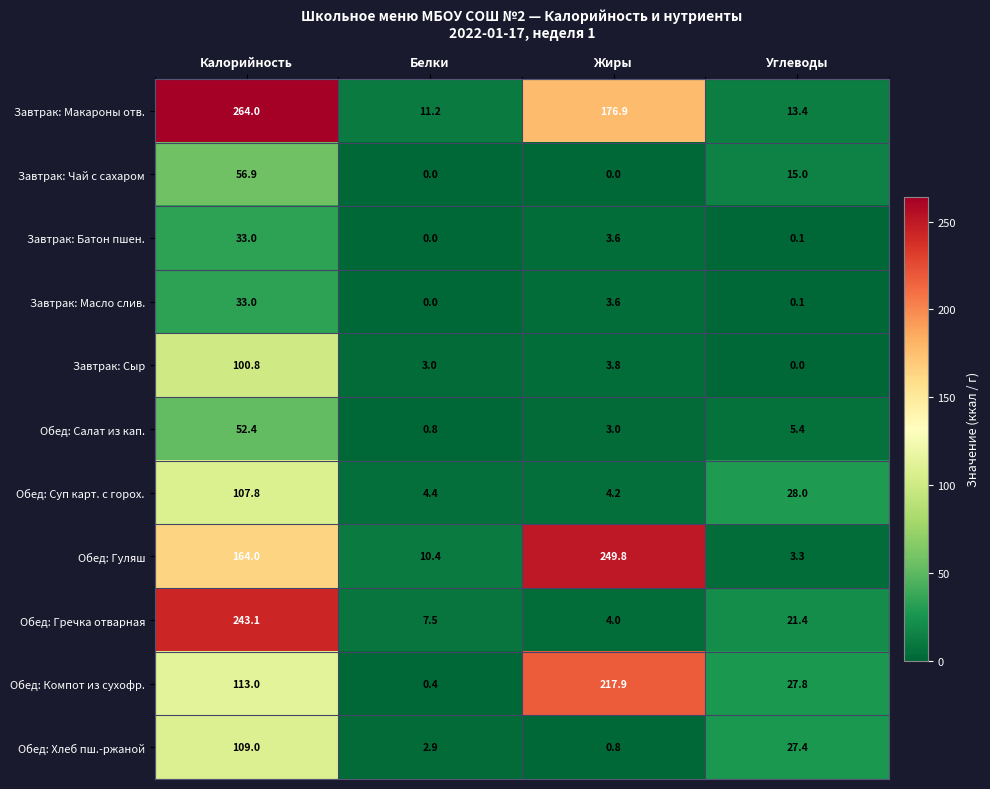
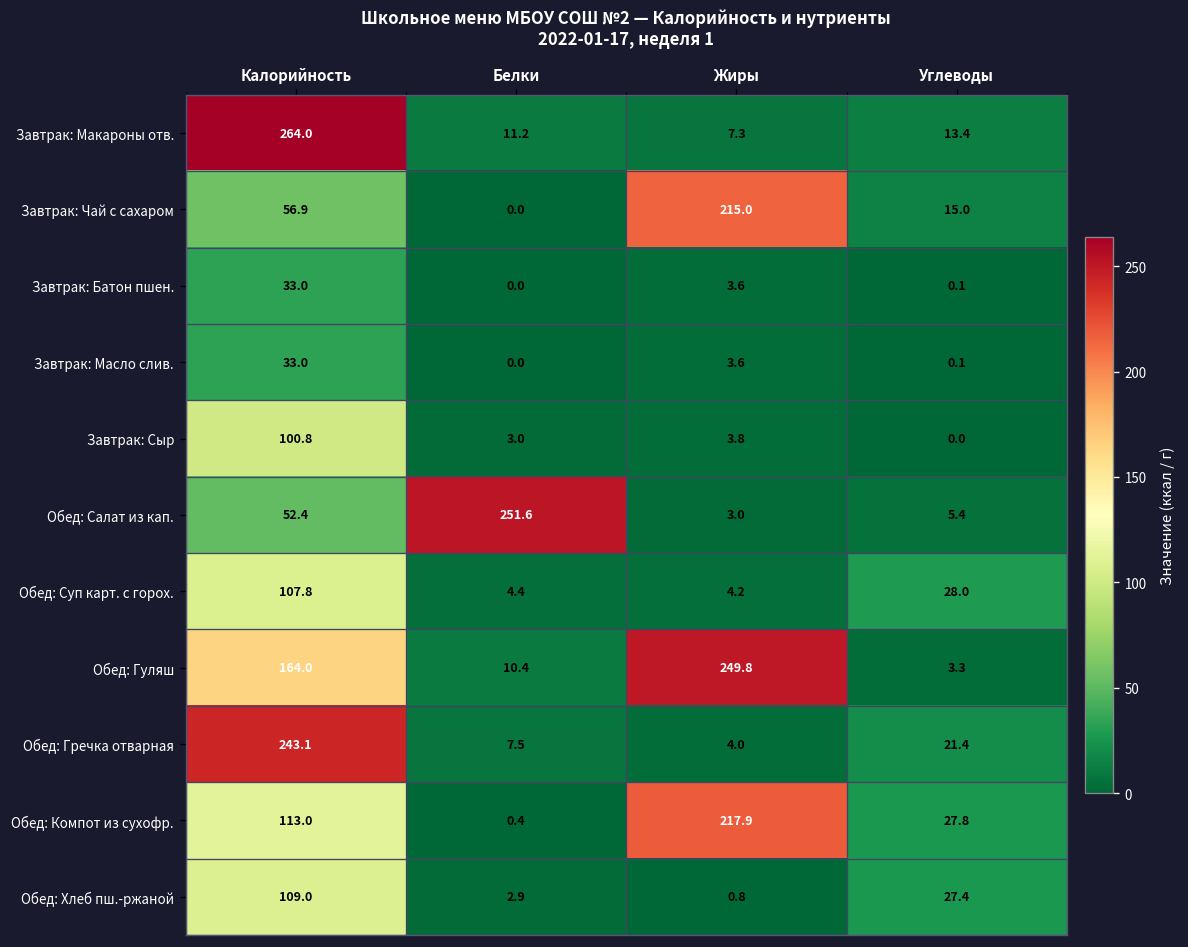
  {
    "Завтрак: Макароны отв.": {
      "Калорийность": 264.0,
      "Белки": 11.2,
-     "Жиры": 176.9,
+     "Жиры": 7.3,
      "Углеводы": 13.4
    },
    "Завтрак: Чай с сахаром": {
      "Калорийность": 56.9,
      "Белки": 0.0,
-     "Жиры": 0.0,
+     "Жиры": 215.0,
      "Углеводы": 15.0
    },
    "Завтрак: Батон пшен.": {
      "Калорийность": 33.0,
      "Белки": 0.0,
      "Жиры": 3.6,
      "Углеводы": 0.1
    },
    "Завтрак: Масло слив.": {
      "Калорийность": 33.0,
      "Белки": 0.0,
      "Жиры": 3.6,
      "Углеводы": 0.1
    },
    "Завтрак: Сыр": {
      "Калорийность": 100.8,
      "Белки": 3.0,
      "Жиры": 3.8,
      "Углеводы": 0.0
    },
    "Обед: Салат из кап.": {
      "Калорийность": 52.4,
-     "Белки": 0.8,
+     "Белки": 251.6,
      "Жиры": 3.0,
      "Углеводы": 5.4
    },
    "Обед: Суп карт. с горох.": {
      "Калорийность": 107.8,
      "Белки": 4.4,
      "Жиры": 4.2,
      "Углеводы": 28.0
    },
    "Обед: Гуляш": {
      "Калорийность": 164.0,
      "Белки": 10.4,
      "Жиры": 249.8,
      "Углеводы": 3.3
    },
    "Обед: Гречка отварная": {
      "Калорийность": 243.1,
      "Белки": 7.5,
      "Жиры": 4.0,
      "Углеводы": 21.4
    },
    "Обед: Компот из сухофр.": {
      "Калорийность": 113.0,
      "Белки": 0.4,
      "Жиры": 217.9,
      "Углеводы": 27.8
    },
    "Обед: Хлеб пш.-ржаной": {
      "Калорийность": 109.0,
      "Белки": 2.9,
      "Жиры": 0.8,
      "Углеводы": 27.4
    }
  }
